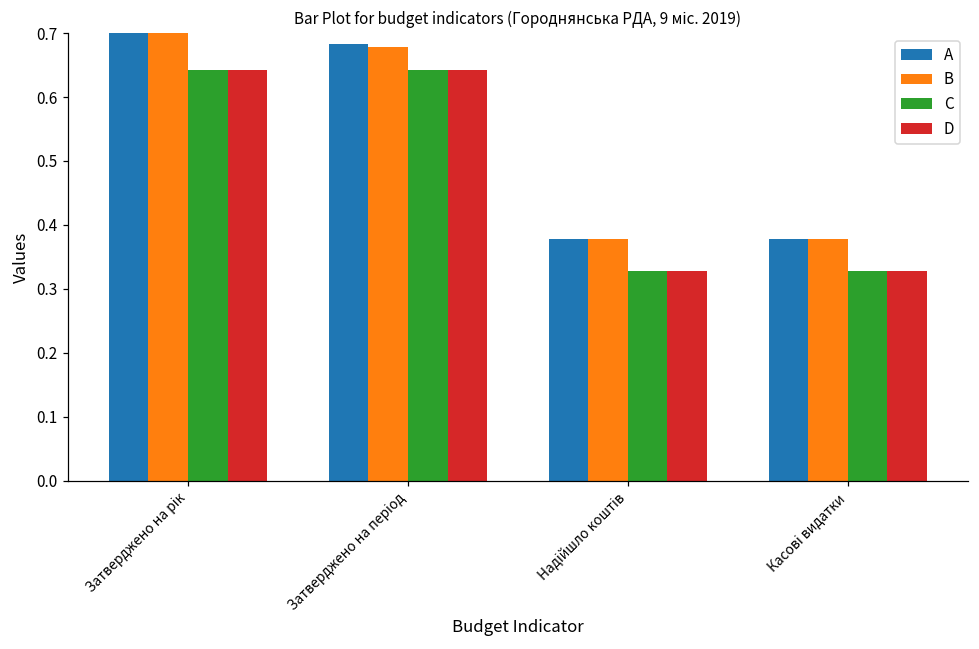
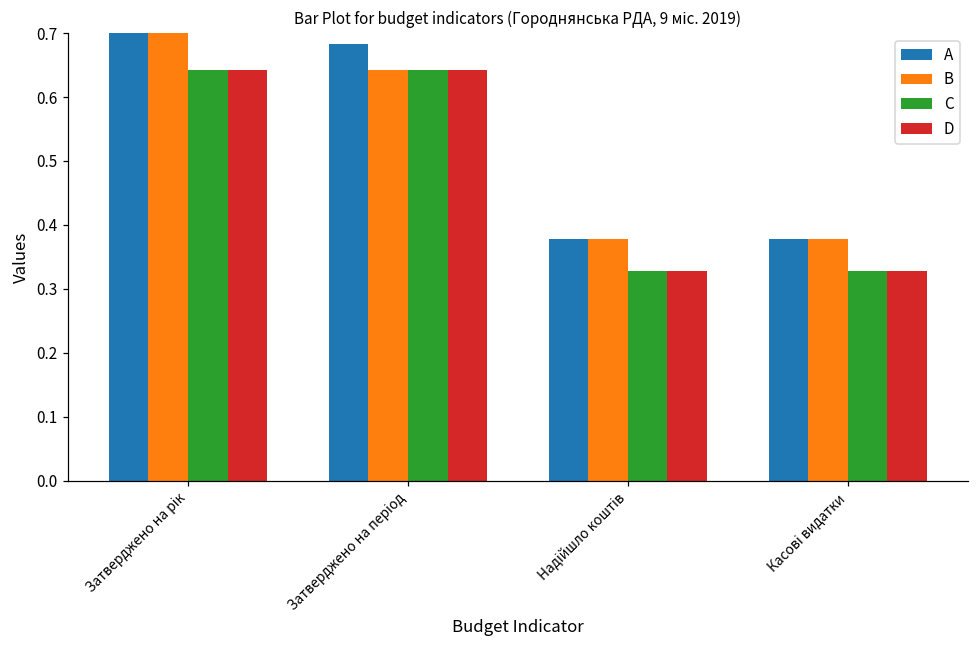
  {
    "A": {
      "Затверджено на рік": 0.70,
      "Затверджено на період": 0.68,
      "Надійшло коштів": 0.38,
      "Касові видатки": 0.38
    },
    "B": {
      "Затверджено на рік": 0.70,
-     "Затверджено на період": 0.68,
+     "Затверджено на період": 0.64,
      "Надійшло коштів": 0.38,
      "Касові видатки": 0.38
    },
    "C": {
      "Затверджено на рік": 0.64,
      "Затверджено на період": 0.64,
      "Надійшло коштів": 0.33,
      "Касові видатки": 0.33
    },
    "D": {
      "Затверджено на рік": 0.64,
      "Затверджено на період": 0.64,
      "Надійшло коштів": 0.33,
      "Касові видатки": 0.33
    }
  }
